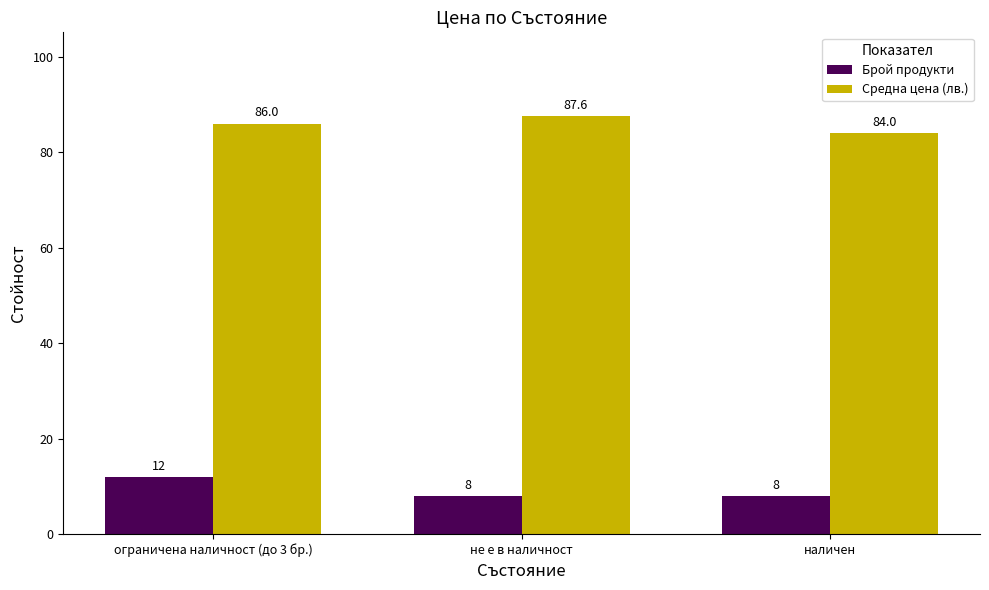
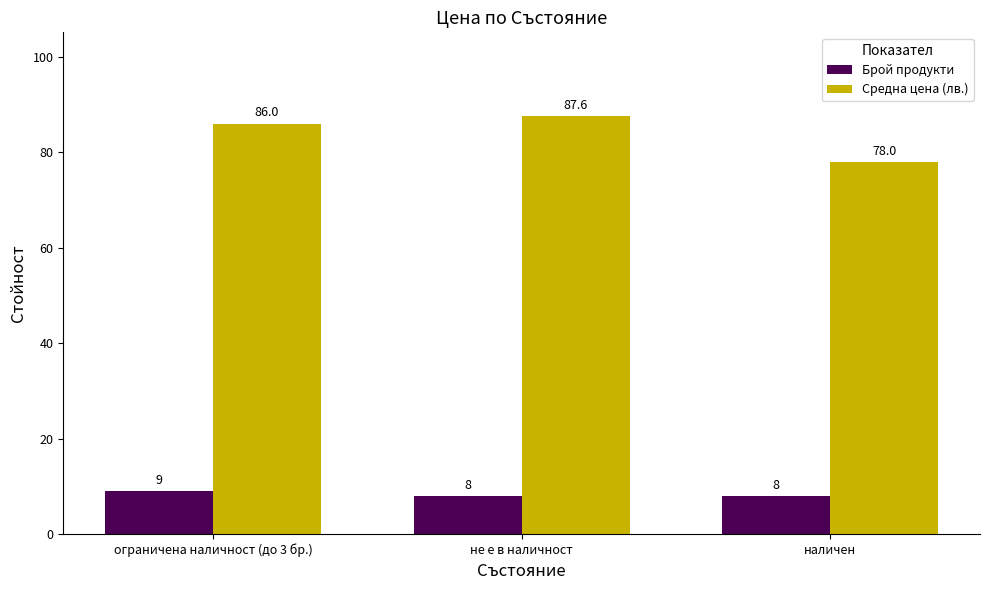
  {
    "Брой продукти": {
-     "ограничена наличност (до 3 бр.)": 12,
+     "ограничена наличност (до 3 бр.)": 9,
      "не е в наличност": 8,
      "наличен": 8
    },
    "Средна цена (лв.)": {
      "ограничена наличност (до 3 бр.)": 86.0,
      "не е в наличност": 87.6,
-     "наличен": 84.0
+     "наличен": 78.0
    }
  }
